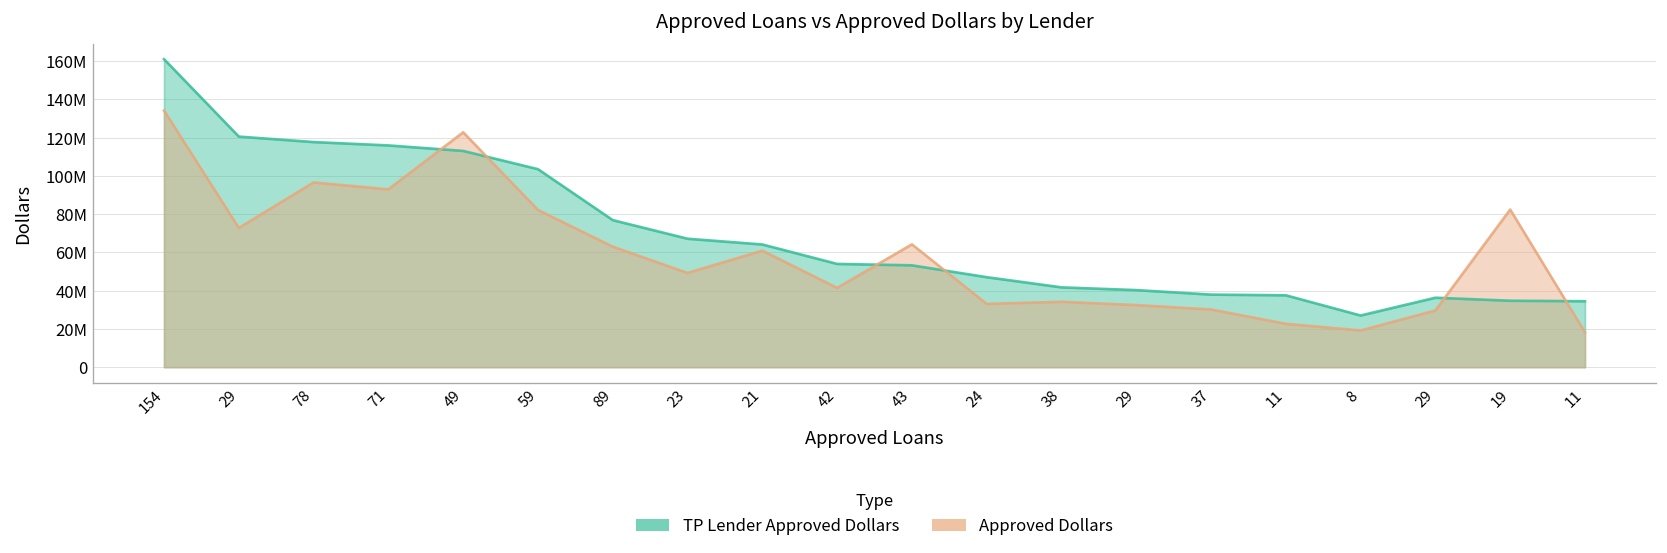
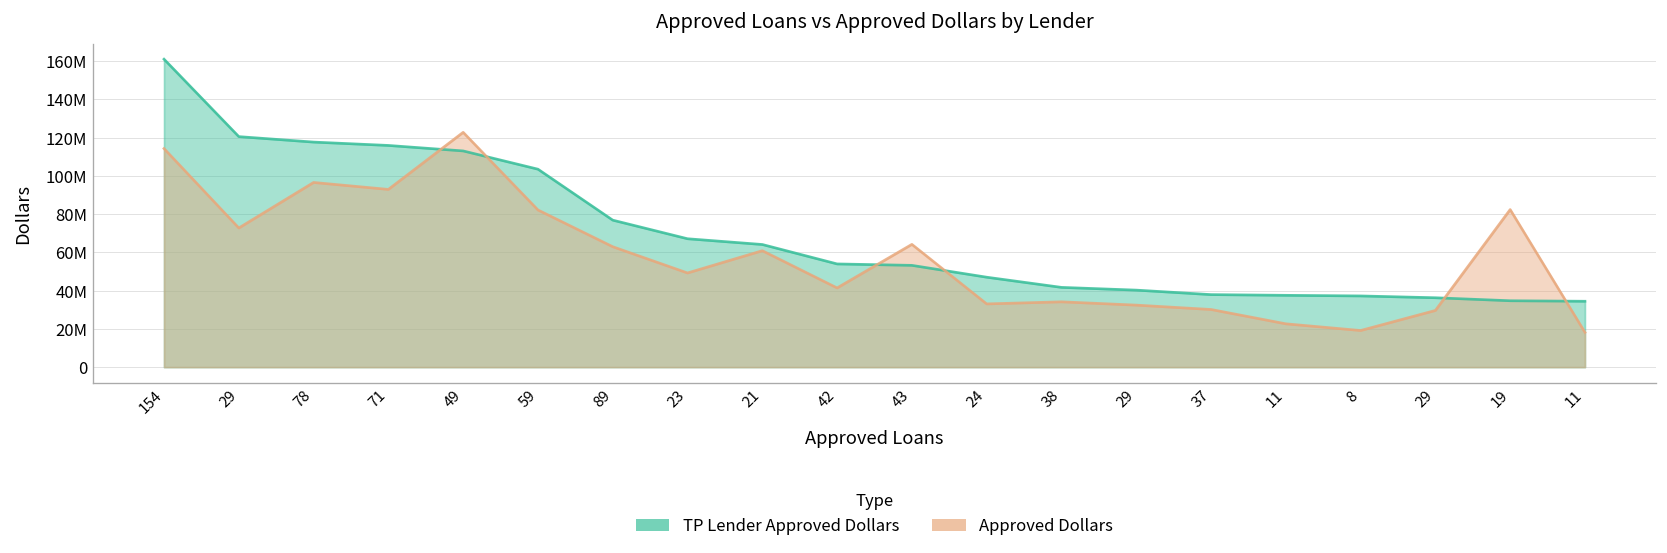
  {
    "TP Lender Approved Dollars": {
      "154": 161000000,
      "78": 118000000,
      "71": 116000000,
      "49": 113000000,
      "59": 104000000,
      "89": 77000000,
      "23": 67000000,
      "21": 64000000,
      "42": 54000000,
      "43": 53000000,
      "24": 47000000,
      "38": 42000000,
      "37": 38000000,
-     "8": 27000000,
+     "8": 37000000,
      "19": 35000000
    },
    "Approved Dollars": {
-     "154": 134000000,
+     "154": 114000000,
      "78": 97000000,
      "71": 93000000,
      "49": 123000000,
      "59": 82000000,
      "89": 63000000,
      "23": 49000000,
      "21": 61000000,
      "42": 41000000,
      "43": 64000000,
      "24": 33000000,
      "38": 34000000,
      "37": 30000000,
      "8": 19000000,
      "19": 82000000
    }
  }
